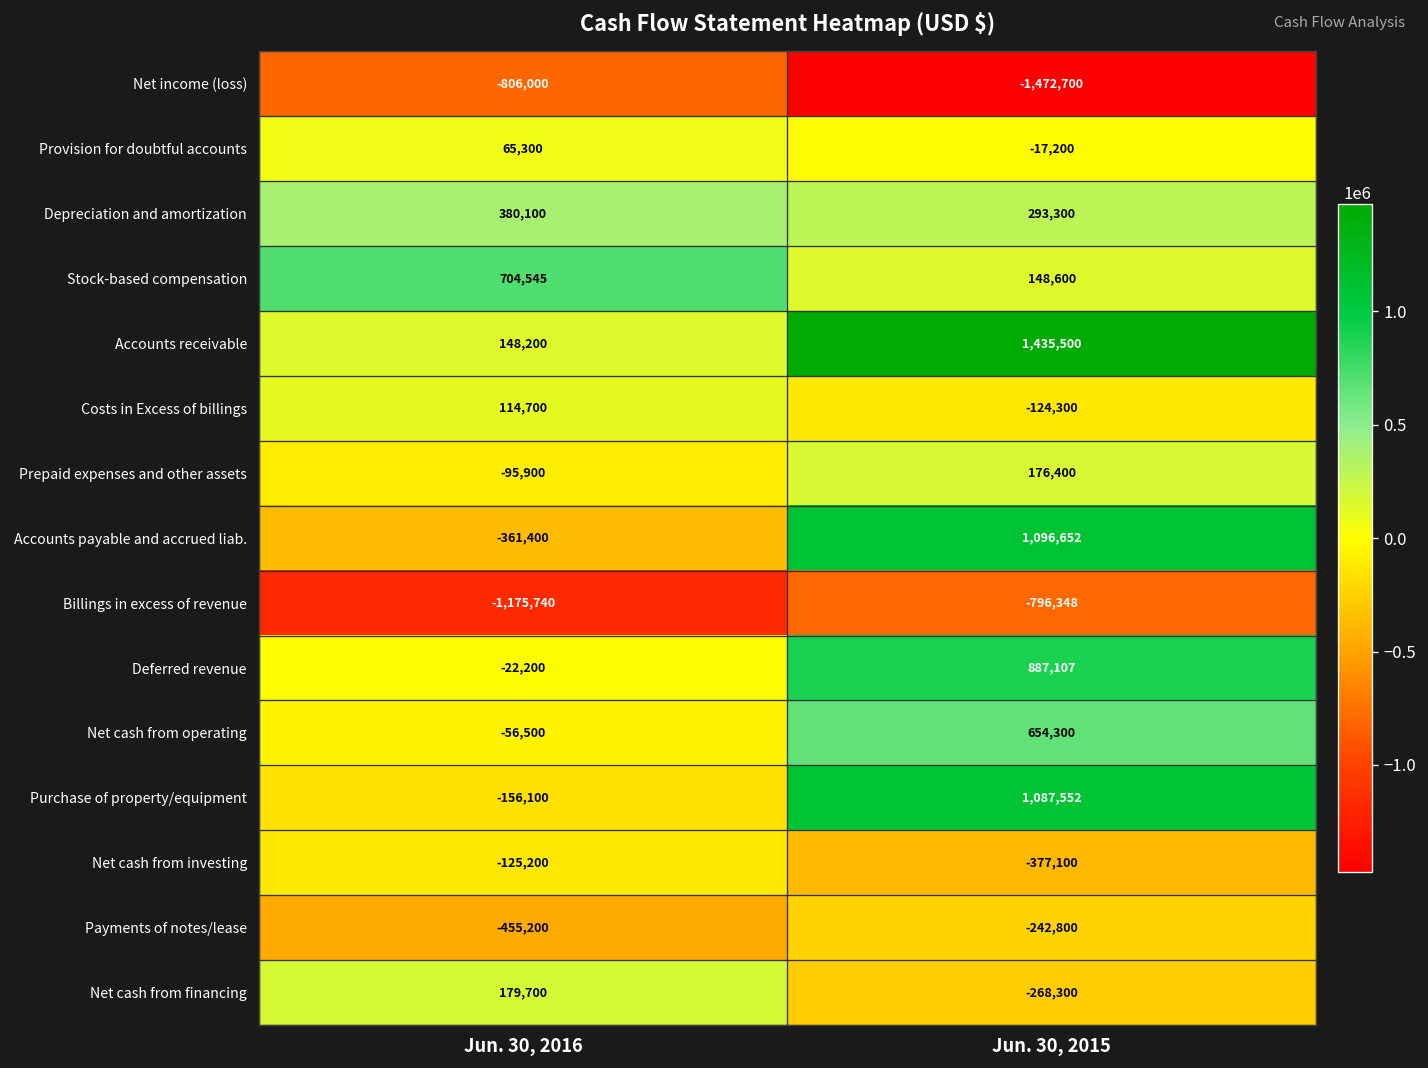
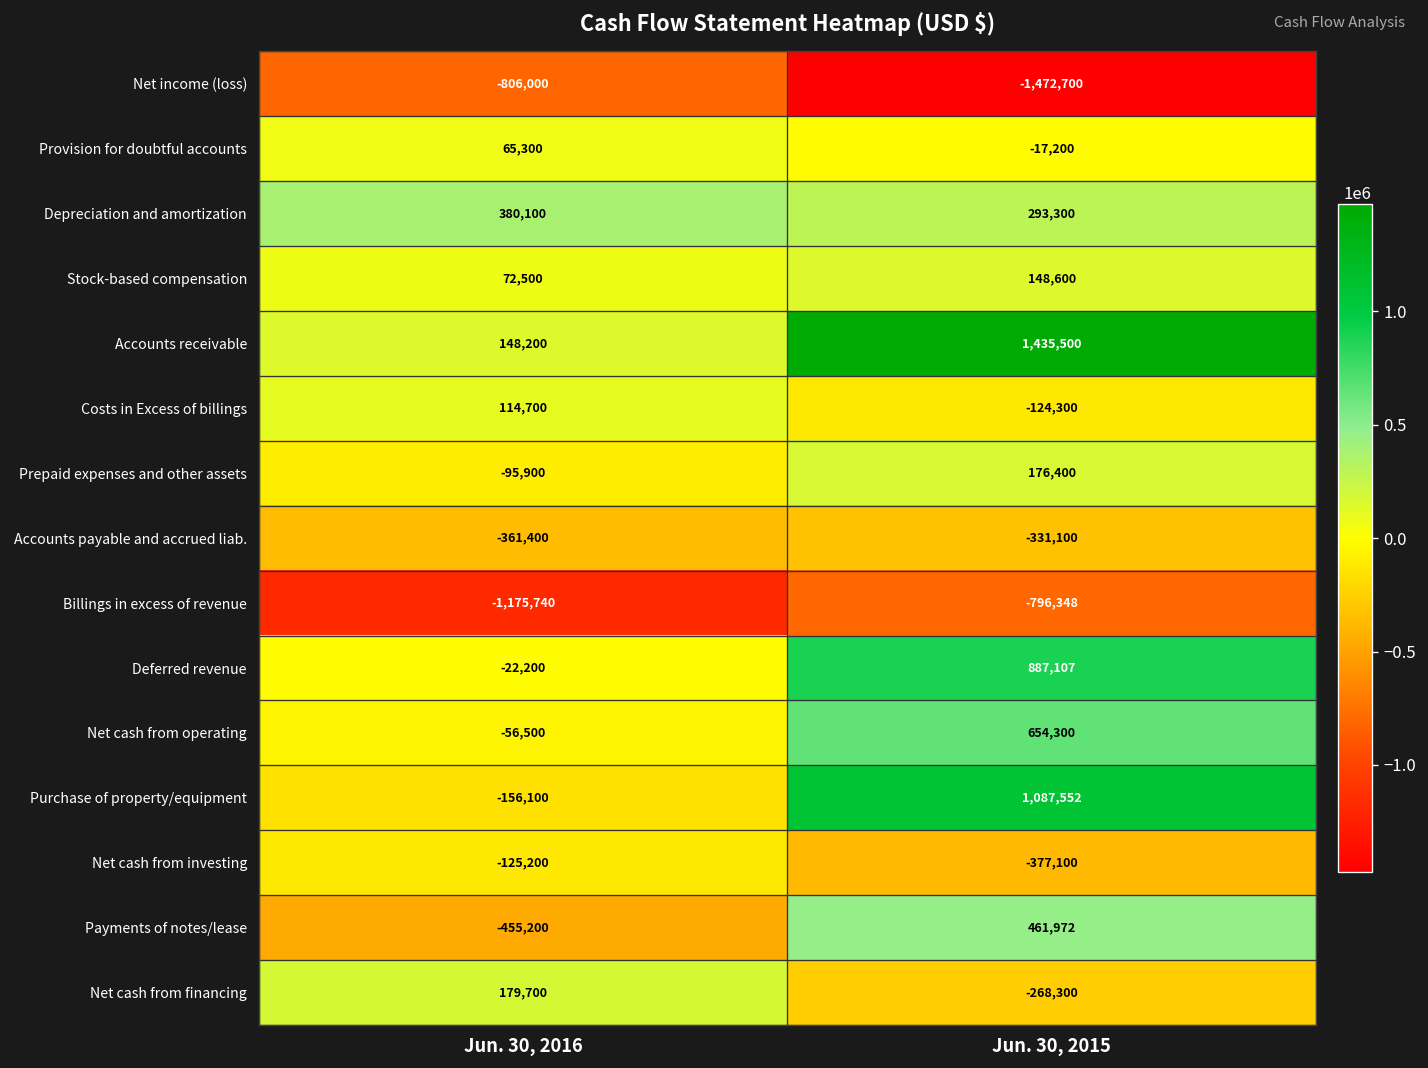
  {
    "Net income (loss)": {
      "Jun. 30, 2016": "-806,000",
      "Jun. 30, 2015": "-1,472,700"
    },
    "Provision for doubtful accounts": {
      "Jun. 30, 2016": "65,300",
      "Jun. 30, 2015": "-17,200"
    },
    "Depreciation and amortization": {
      "Jun. 30, 2016": "380,100",
      "Jun. 30, 2015": "293,300"
    },
    "Stock-based compensation": {
-     "Jun. 30, 2016": "704,545",
+     "Jun. 30, 2016": "72,500",
      "Jun. 30, 2015": "148,600"
    },
    "Accounts receivable": {
      "Jun. 30, 2016": "148,200",
      "Jun. 30, 2015": "1,435,500"
    },
    "Costs in Excess of billings": {
      "Jun. 30, 2016": "114,700",
      "Jun. 30, 2015": "-124,300"
    },
    "Prepaid expenses and other assets": {
      "Jun. 30, 2016": "-95,900",
      "Jun. 30, 2015": "176,400"
    },
    "Accounts payable and accrued liab.": {
      "Jun. 30, 2016": "-361,400",
-     "Jun. 30, 2015": "1,096,652"
+     "Jun. 30, 2015": "-331,100"
    },
    "Billings in excess of revenue": {
      "Jun. 30, 2016": "-1,175,740",
      "Jun. 30, 2015": "-796,348"
    },
    "Deferred revenue": {
      "Jun. 30, 2016": "-22,200",
      "Jun. 30, 2015": "887,107"
    },
    "Net cash from operating": {
      "Jun. 30, 2016": "-56,500",
      "Jun. 30, 2015": "654,300"
    },
    "Purchase of property/equipment": {
      "Jun. 30, 2016": "-156,100",
      "Jun. 30, 2015": "1,087,552"
    },
    "Net cash from investing": {
      "Jun. 30, 2016": "-125,200",
      "Jun. 30, 2015": "-377,100"
    },
    "Payments of notes/lease": {
      "Jun. 30, 2016": "-455,200",
-     "Jun. 30, 2015": "-242,800"
+     "Jun. 30, 2015": "461,972"
    },
    "Net cash from financing": {
      "Jun. 30, 2016": "179,700",
      "Jun. 30, 2015": "-268,300"
    }
  }
